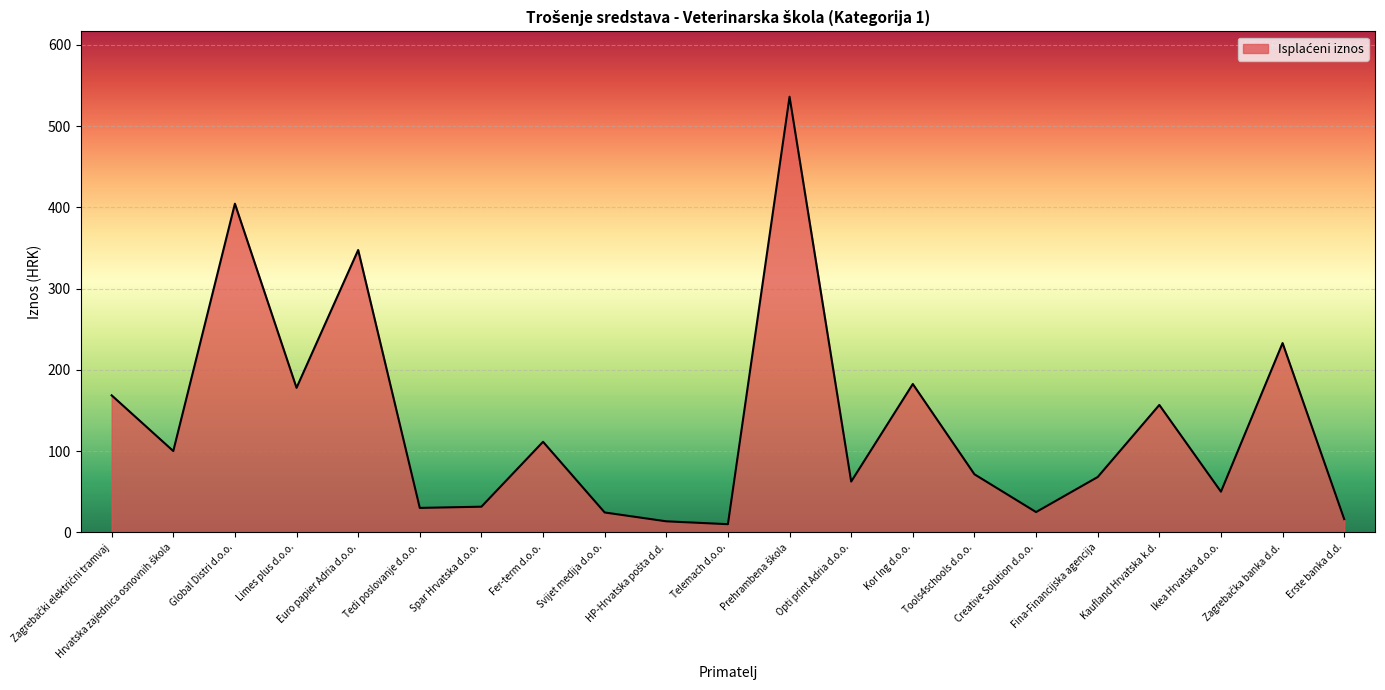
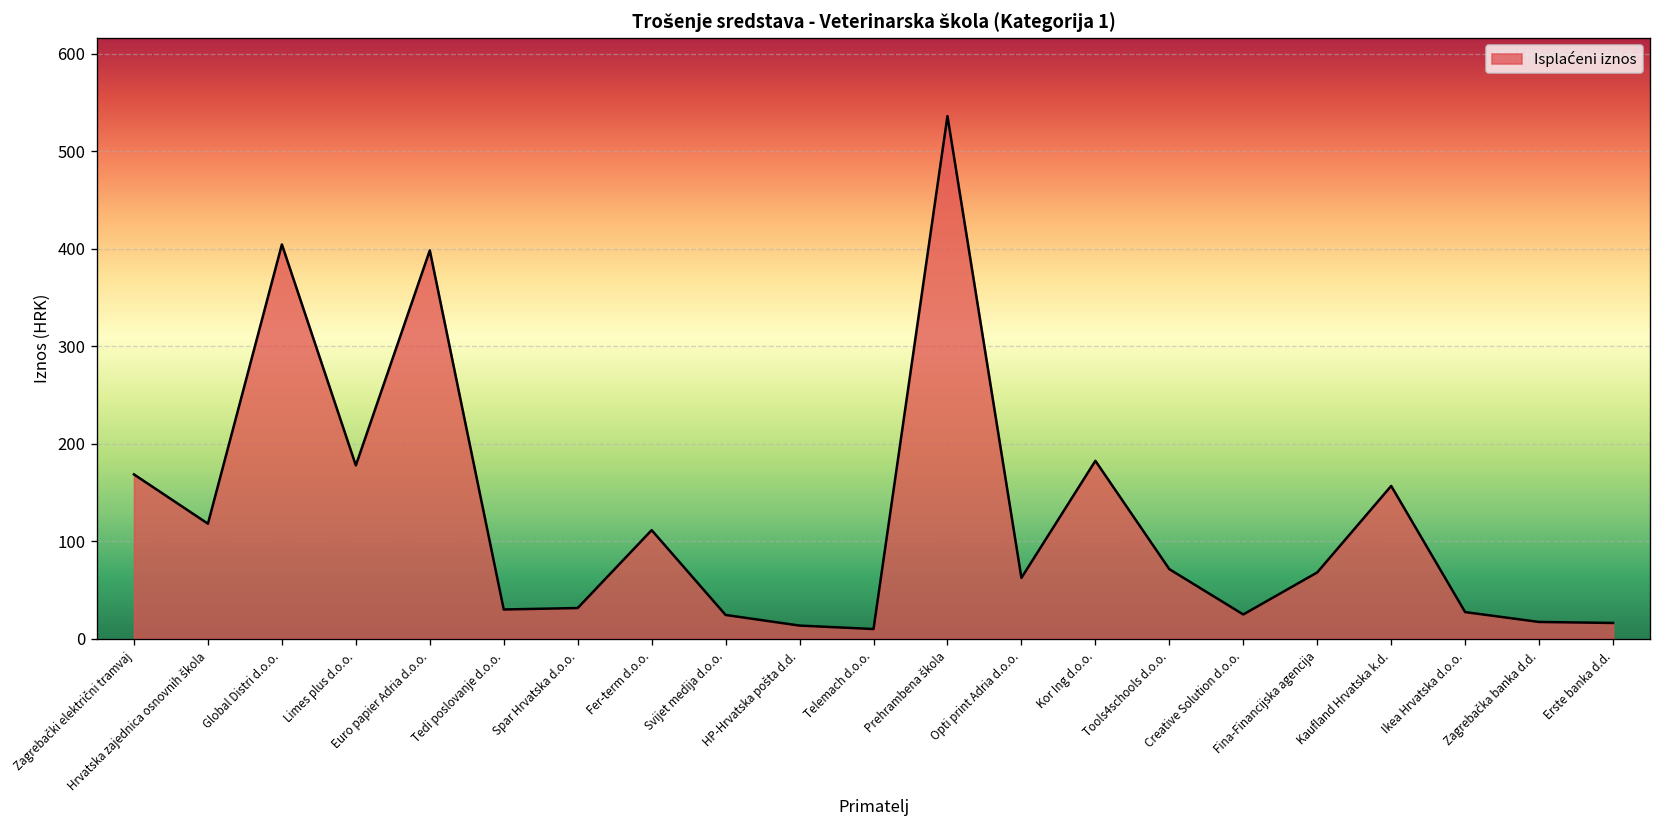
  {
    "Zagrebački električni tramvaj": 170,
-   "Hrvatska zajednica osnovnih škola": 100,
+   "Hrvatska zajednica osnovnih škola": 120,
    "Global Distri d.o.o.": 400,
    "Limes plus d.o.o.": 180,
-   "Euro papier Adria d.o.o.": 350,
+   "Euro papier Adria d.o.o.": 400,
    "Tedi poslovanje d.o.o.": 30,
    "Spar Hrvatska d.o.o.": 30,
    "Fer-term d.o.o.": 110,
    "Svijet medija d.o.o.": 20,
    "HP-Hrvatska pošta d.d.": 10,
    "Telemach d.o.o.": 10,
    "Prehrambena škola": 540,
    "Opti print Adria d.o.o.": 60,
    "Kor Ing d.o.o.": 180,
    "Tools4schools d.o.o.": 70,
    "Creative Solution d.o.o.": 20,
    "Fina-Financijska agencija": 70,
    "Kaufland Hrvatska k.d.": 160,
-   "Ikea Hrvatska d.o.o.": 50,
-   "Zagrebačka banka d.d.": 230,
+   "Ikea Hrvatska d.o.o.": 30,
+   "Zagrebačka banka d.d.": 20,
    "Erste banka d.d.": 20
  }
